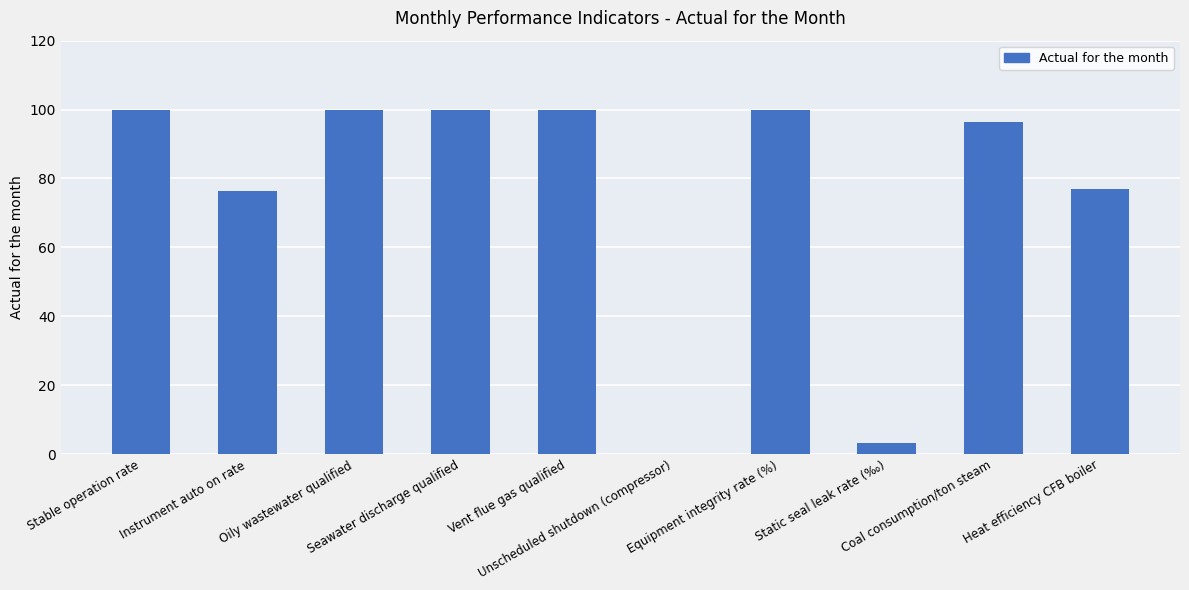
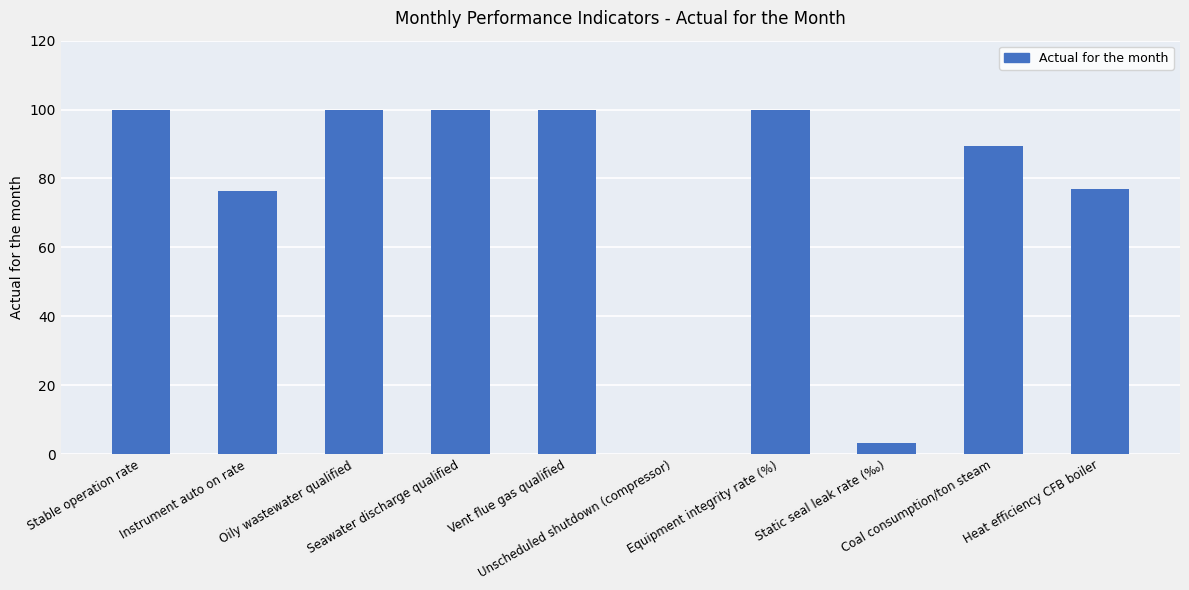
  {
    "Stable operation rate": 100,
    "Instrument auto on rate": 76,
    "Oily wastewater qualified": 100,
    "Seawater discharge qualified": 100,
    "Vent flue gas qualified": 100,
    "Unscheduled shutdown (compressor)": 0,
    "Equipment integrity rate (%)": 100,
    "Static seal leak rate (‰)": 3,
-   "Coal consumption/ton steam": 96,
+   "Coal consumption/ton steam": 89,
    "Heat efficiency CFB boiler": 77
  }
